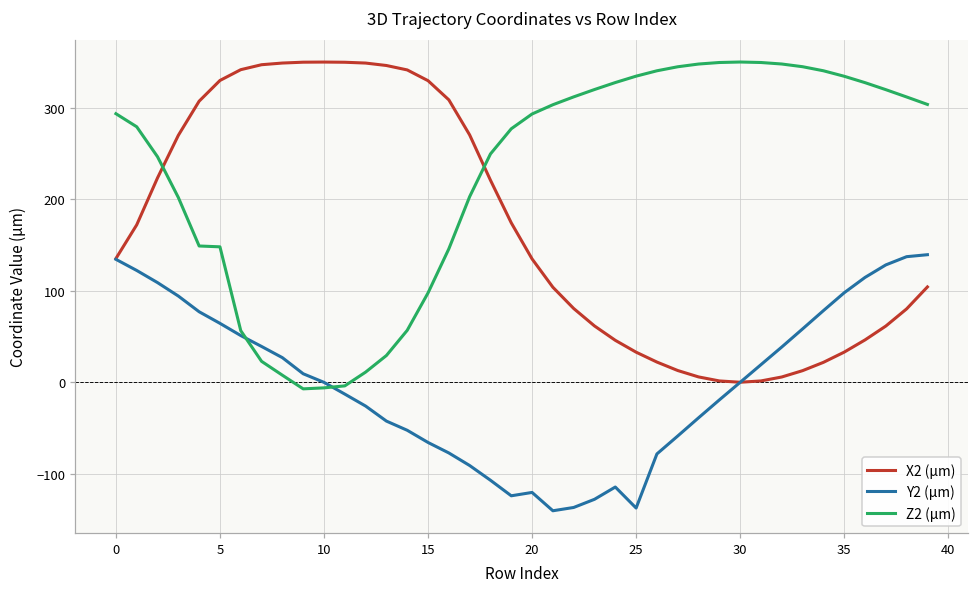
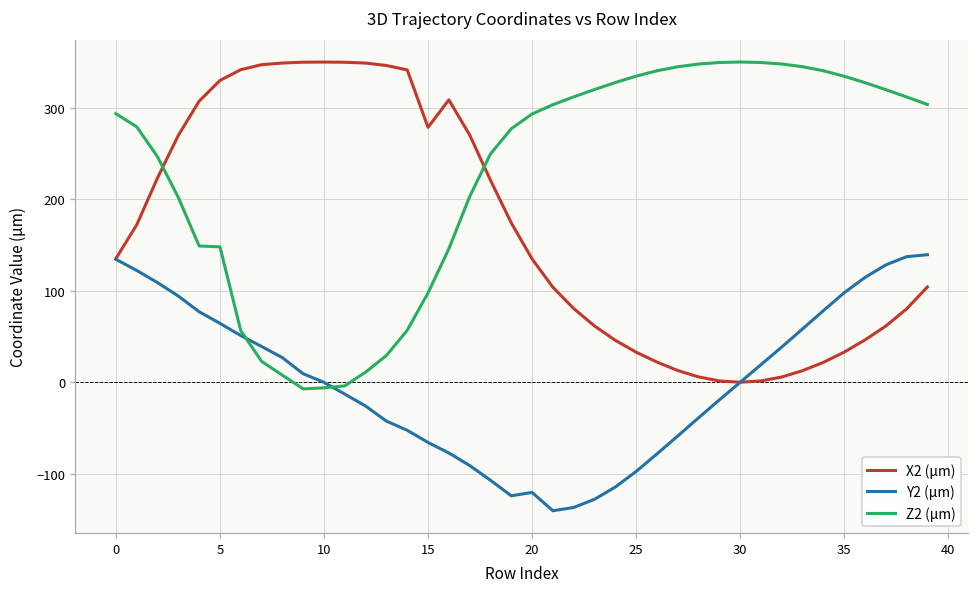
  {
    "X2 (µm)": {
      "5": 330,
      "10": 350,
-     "15": 330,
+     "15": 280,
      "20": 130,
      "25": 30,
      "35": 30
    },
    "Y2 (µm)": {
      "5": 60,
      "10": 0,
      "15": -70,
      "20": -120,
-     "25": -140,
+     "25": -100,
      "35": 100
    },
    "Z2 (µm)": {
      "0": 290,
      "5": 150,
      "10": -10,
      "15": 100,
      "20": 290,
      "25": 330,
      "30": 350,
      "35": 330
    }
  }
